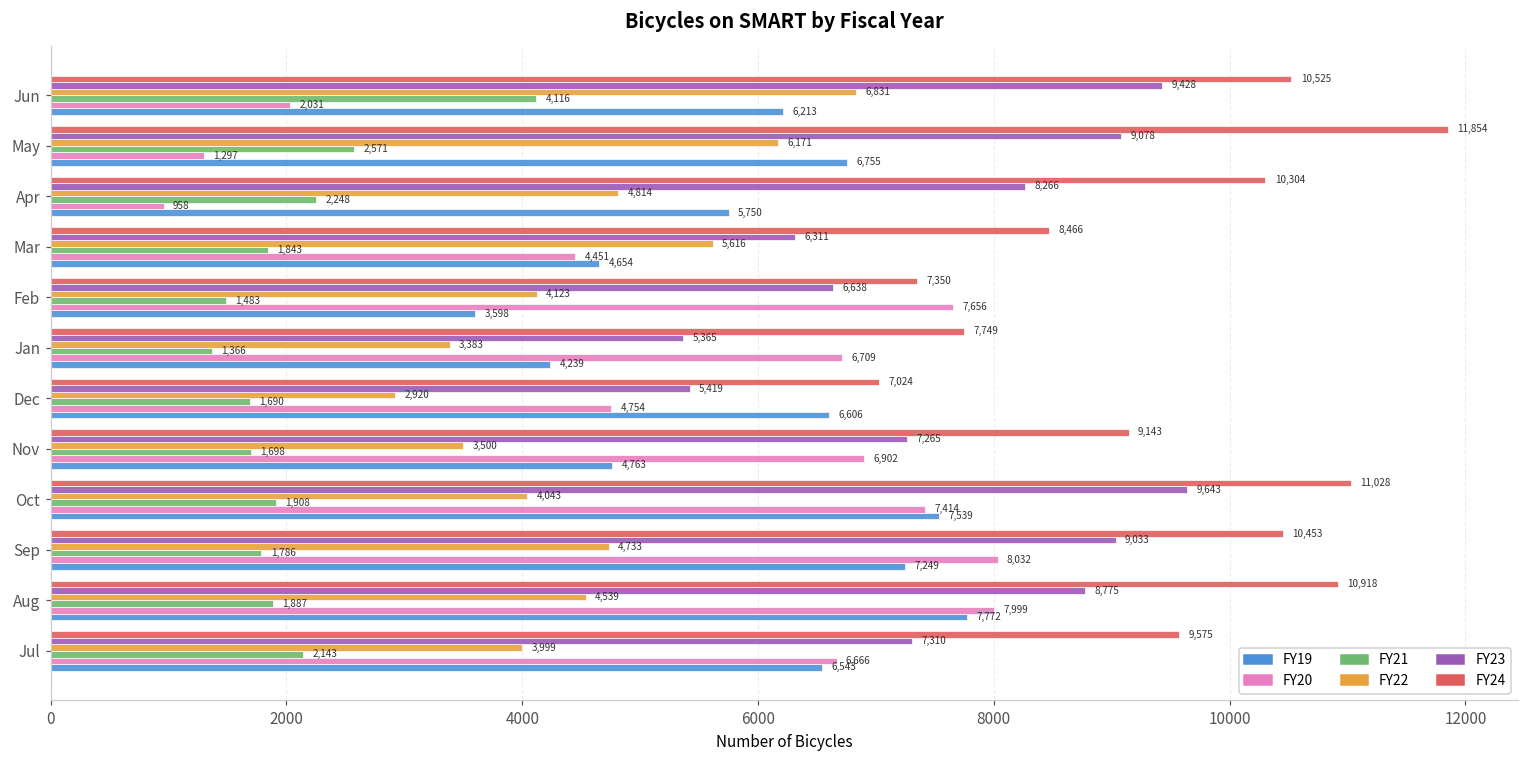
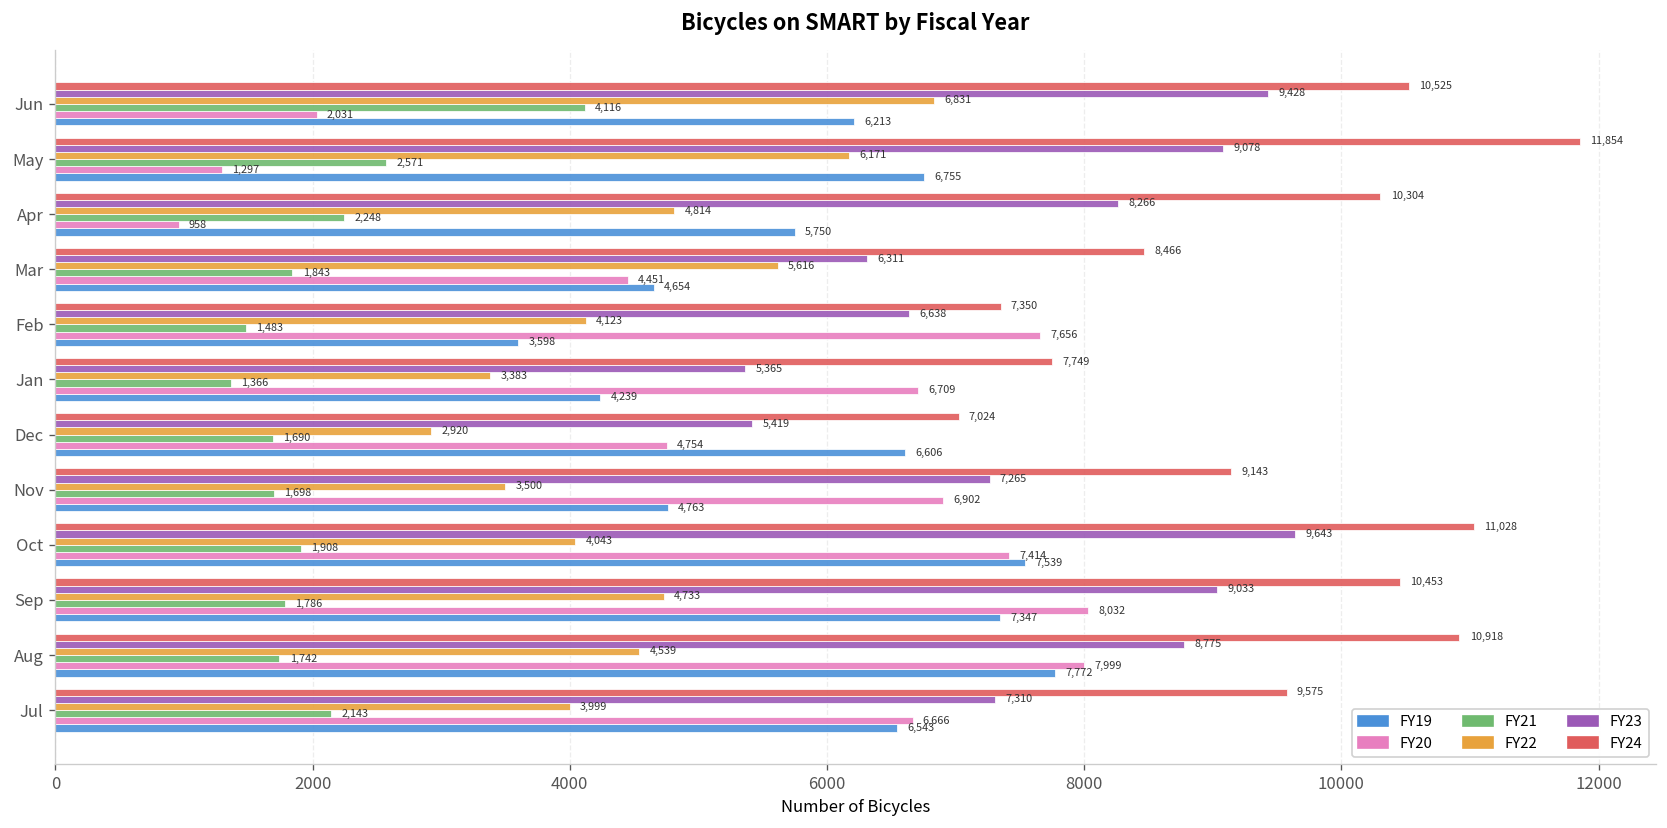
  {
    "FY19": {
      "Jun": "6,213",
      "May": "6,755",
      "Apr": "5,750",
      "Mar": "4,654",
      "Feb": "3,598",
      "Jan": "4,239",
      "Dec": "6,606",
      "Nov": "4,763",
      "Oct": "7,539",
-     "Sep": "7,249",
+     "Sep": "7,347",
      "Aug": "7,772",
      "Jul": "6,543"
    },
    "FY20": {
      "Jun": "2,031",
      "May": "1,297",
      "Apr": "958",
      "Mar": "4,451",
      "Feb": "7,656",
      "Jan": "6,709",
      "Dec": "4,754",
      "Nov": "6,902",
      "Oct": "7,414",
      "Sep": "8,032",
      "Aug": "7,999",
      "Jul": "6,666"
    },
    "FY21": {
      "Jun": "4,116",
      "May": "2,571",
      "Apr": "2,248",
      "Mar": "1,843",
      "Feb": "1,483",
      "Jan": "1,366",
      "Dec": "1,690",
      "Nov": "1,698",
      "Oct": "1,908",
      "Sep": "1,786",
-     "Aug": "1,887",
+     "Aug": "1,742",
      "Jul": "2,143"
    },
    "FY22": {
      "Jun": "6,831",
      "May": "6,171",
      "Apr": "4,814",
      "Mar": "5,616",
      "Feb": "4,123",
      "Jan": "3,383",
      "Dec": "2,920",
      "Nov": "3,500",
      "Oct": "4,043",
      "Sep": "4,733",
      "Aug": "4,539",
      "Jul": "3,999"
    },
    "FY23": {
      "Jun": "9,428",
      "May": "9,078",
      "Apr": "8,266",
      "Mar": "6,311",
      "Feb": "6,638",
      "Jan": "5,365",
      "Dec": "5,419",
      "Nov": "7,265",
      "Oct": "9,643",
      "Sep": "9,033",
      "Aug": "8,775",
      "Jul": "7,310"
    },
    "FY24": {
      "Jun": "10,525",
      "May": "11,854",
      "Apr": "10,304",
      "Mar": "8,466",
      "Feb": "7,350",
      "Jan": "7,749",
      "Dec": "7,024",
      "Nov": "9,143",
      "Oct": "11,028",
      "Sep": "10,453",
      "Aug": "10,918",
      "Jul": "9,575"
    }
  }
